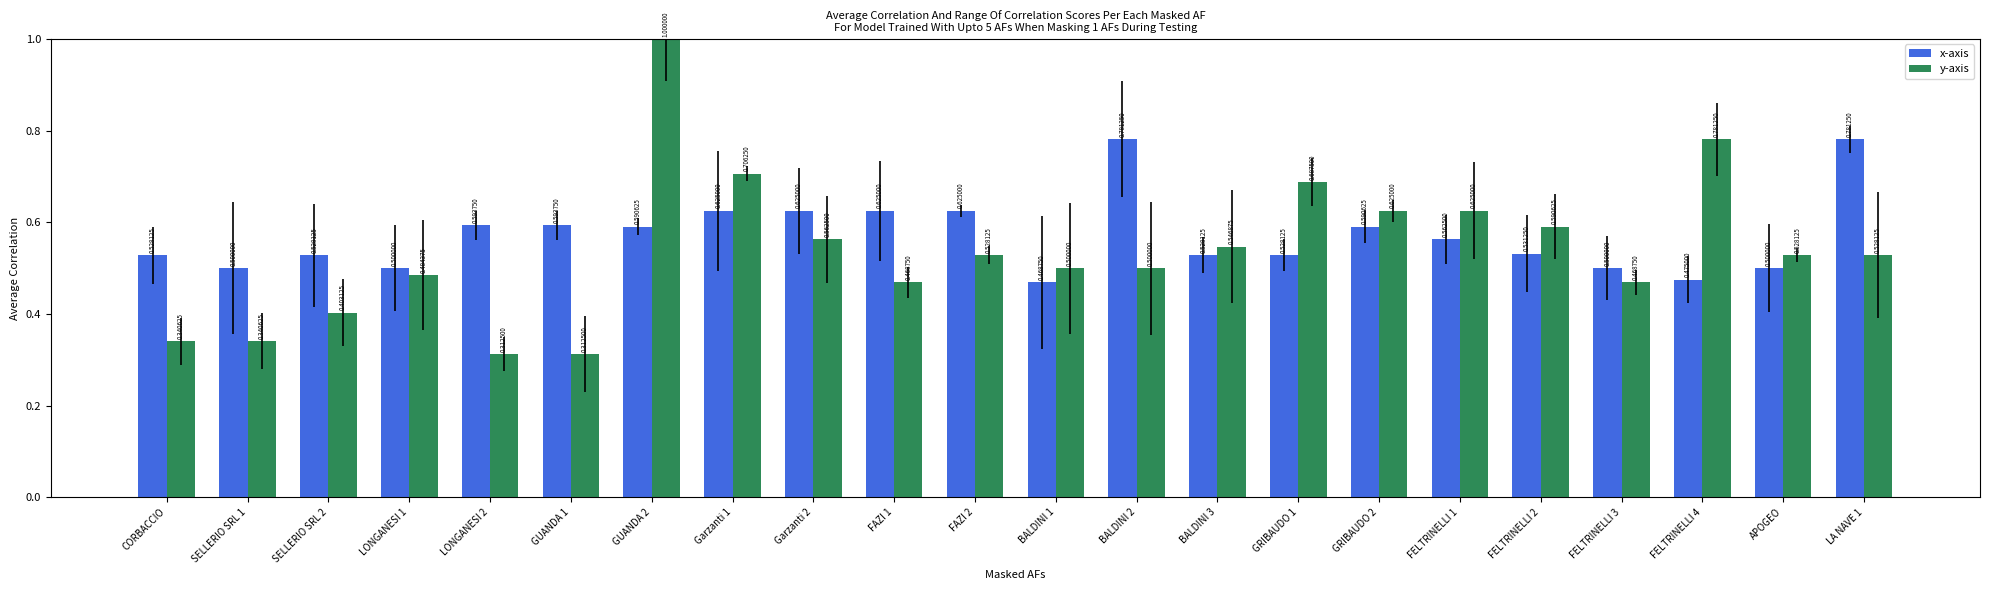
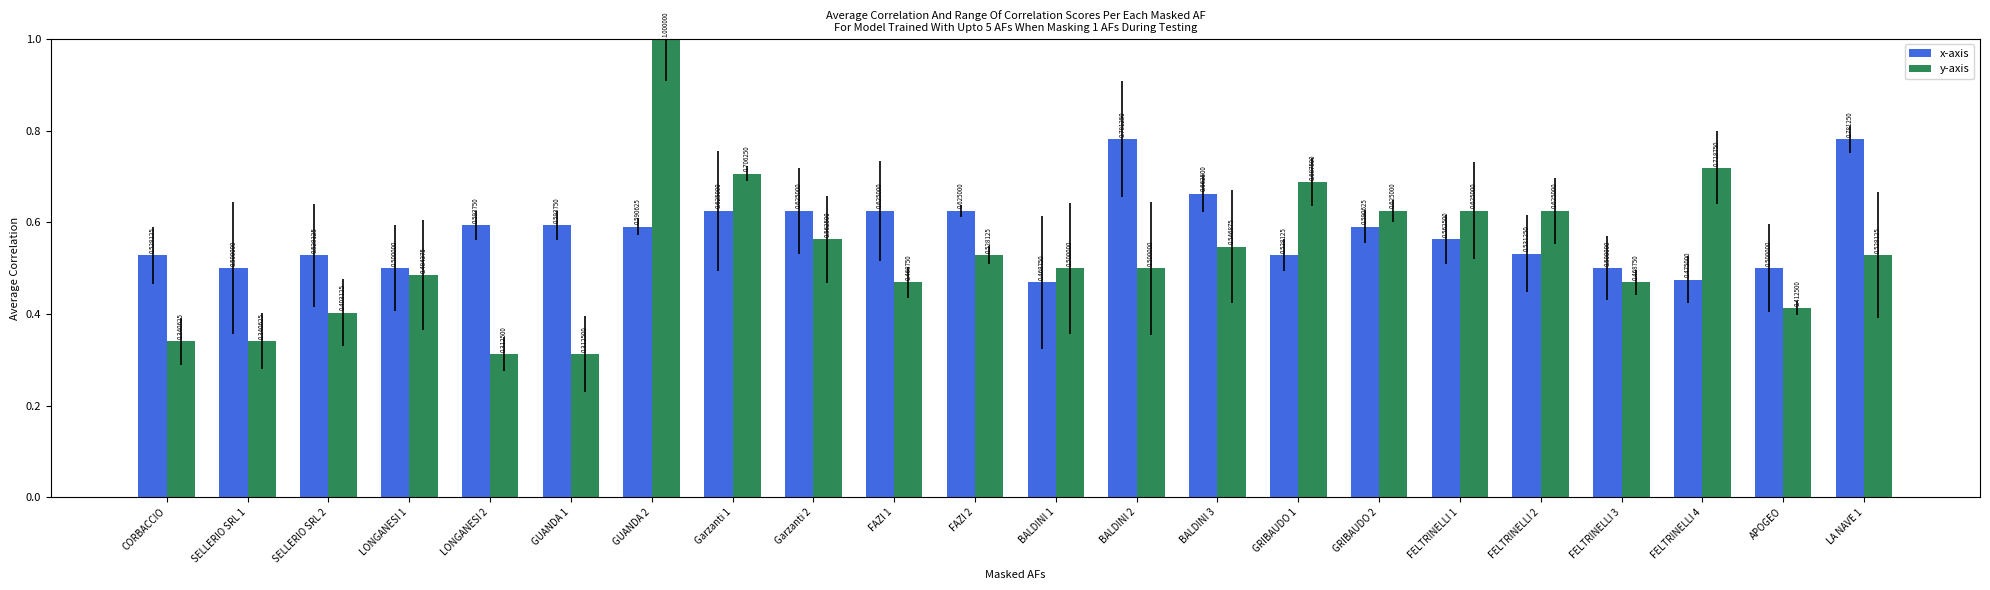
  {
    "x-axis": {
      "CORBACCIO": 0.528125,
      "SELLERIO SRL 1": 0.500000,
      "SELLERIO SRL 2": 0.528125,
      "LONGANESI 1": 0.500000,
      "LONGANESI 2": 0.593750,
      "GUANDA 1": 0.593750,
      "GUANDA 2": 0.590625,
      "Garzanti 1": 0.625000,
      "Garzanti 2": 0.625000,
      "FAZI 1": 0.625000,
      "FAZI 2": 0.625000,
      "BALDINI 1": 0.468750,
      "BALDINI 2": 0.781250,
-     "BALDINI 3": 0.528125,
+     "BALDINI 3": 0.662500,
      "GRIBAUDO 1": 0.528125,
      "GRIBAUDO 2": 0.590625,
      "FELTRINELLI 1": 0.562500,
      "FELTRINELLI 2": 0.531250,
      "FELTRINELLI 3": 0.500000,
      "FELTRINELLI 4": 0.475000,
      "APOGEO": 0.500000,
      "LA NAVE 1": 0.781250
    },
    "y-axis": {
      "CORBACCIO": 0.340625,
      "SELLERIO SRL 1": 0.340625,
      "SELLERIO SRL 2": 0.403125,
      "LONGANESI 1": 0.484375,
      "LONGANESI 2": 0.312500,
      "GUANDA 1": 0.312500,
      "GUANDA 2": 1.000000,
      "Garzanti 1": 0.706250,
      "Garzanti 2": 0.562500,
      "FAZI 1": 0.468750,
      "FAZI 2": 0.528125,
      "BALDINI 1": 0.500000,
      "BALDINI 2": 0.500000,
      "BALDINI 3": 0.546875,
      "GRIBAUDO 1": 0.687500,
      "GRIBAUDO 2": 0.625000,
      "FELTRINELLI 1": 0.625000,
-     "FELTRINELLI 2": 0.590625,
+     "FELTRINELLI 2": 0.625000,
      "FELTRINELLI 3": 0.468750,
-     "FELTRINELLI 4": 0.781250,
-     "APOGEO": 0.528125,
+     "FELTRINELLI 4": 0.718750,
+     "APOGEO": 0.412500,
      "LA NAVE 1": 0.528125
    }
  }
